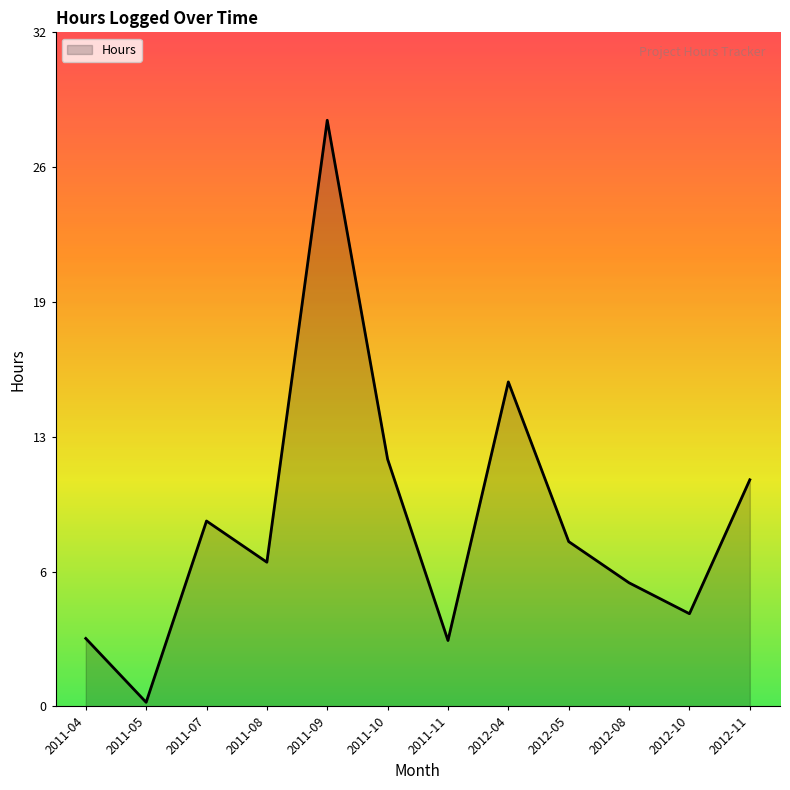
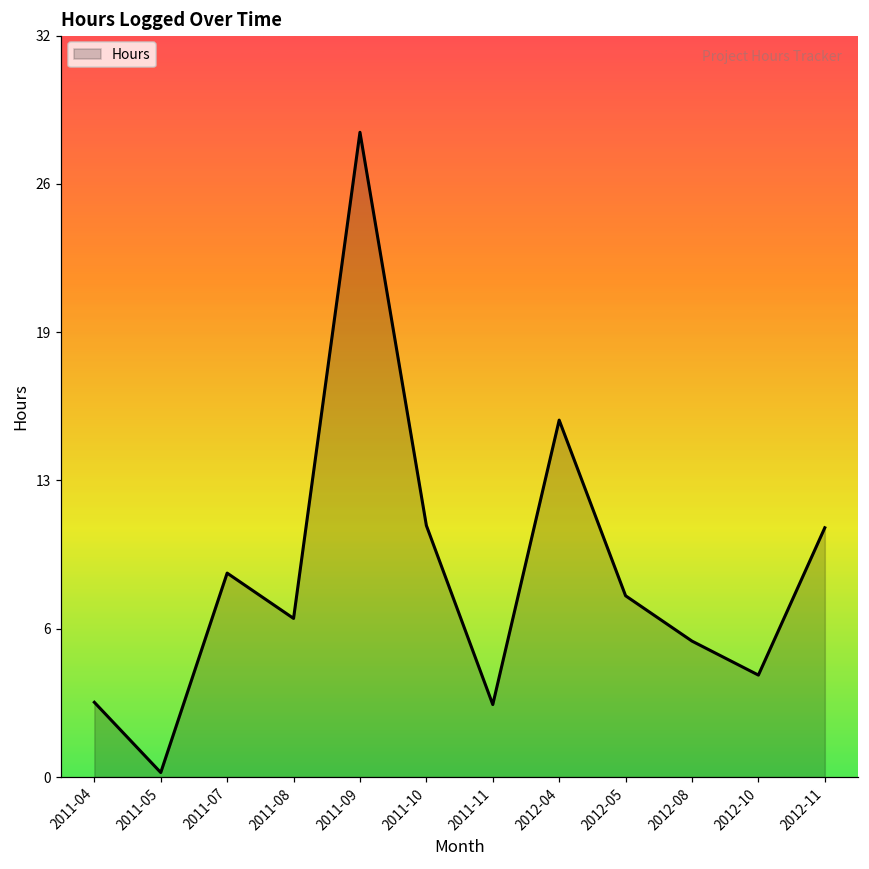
  {
    "2011-04": 3.3,
    "2011-05": 0.2,
    "2011-07": 9.0,
    "2011-08": 7.0,
    "2011-09": 28.5,
-   "2011-10": 12.0,
+   "2011-10": 11.1,
    "2011-11": 3.2,
    "2012-04": 15.8,
    "2012-05": 8.0,
    "2012-08": 6.0,
    "2012-10": 4.5,
    "2012-11": 11.0
  }
